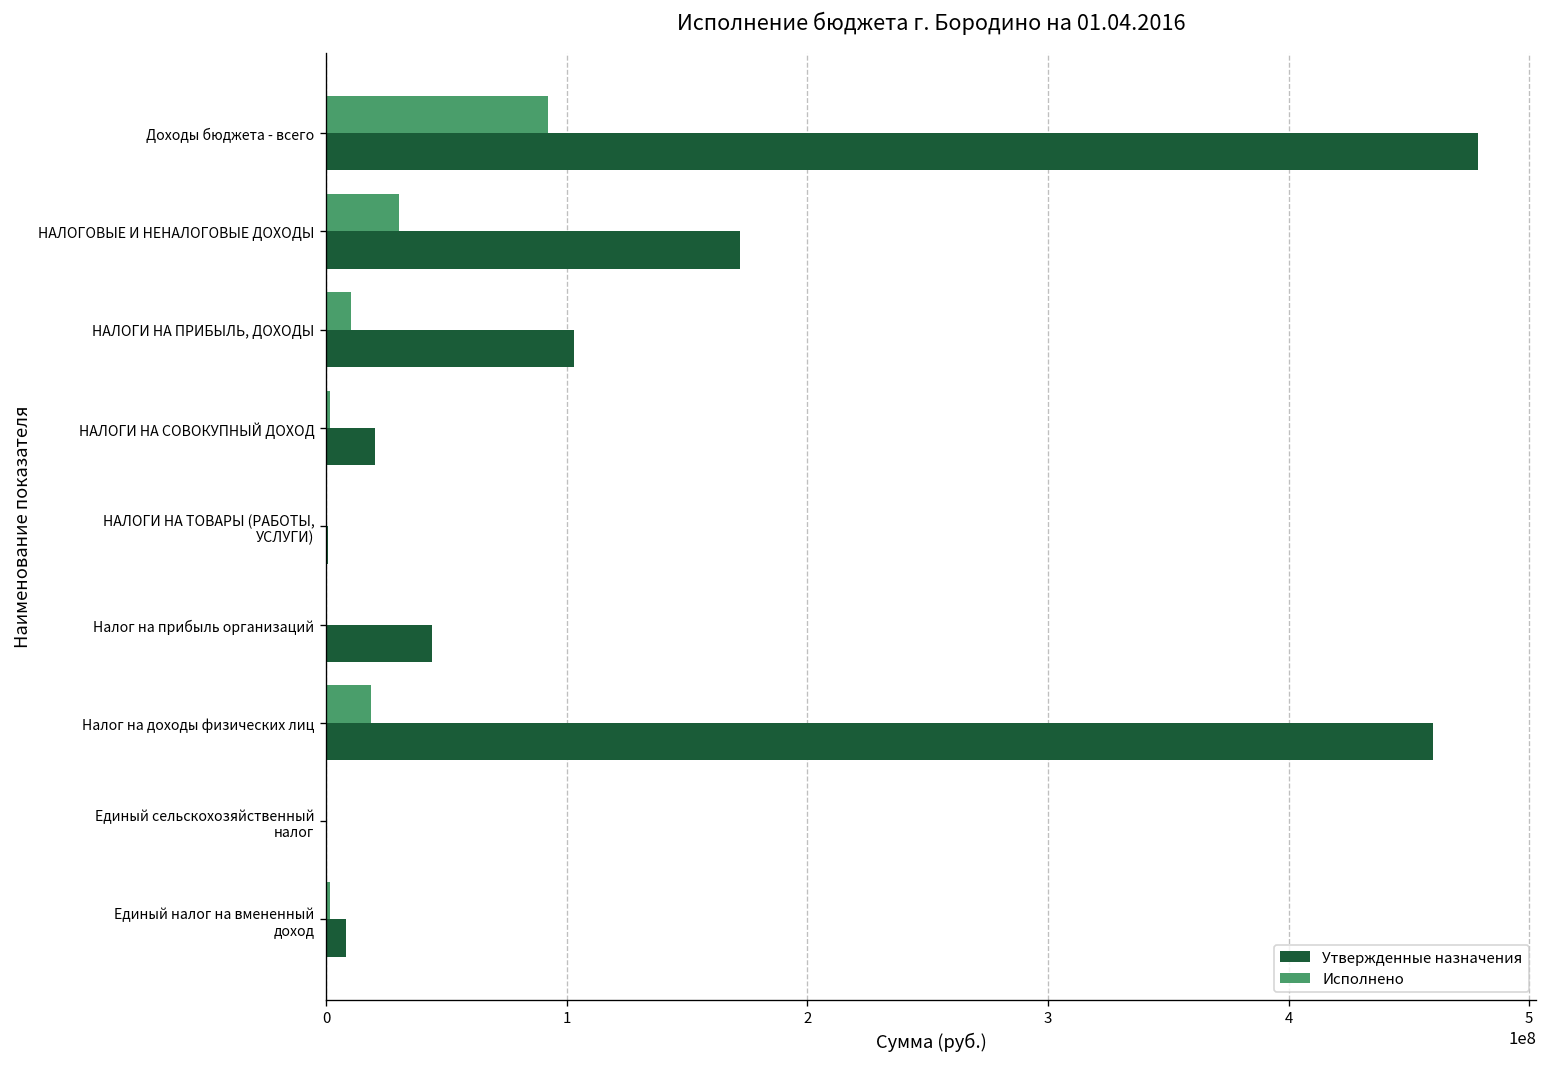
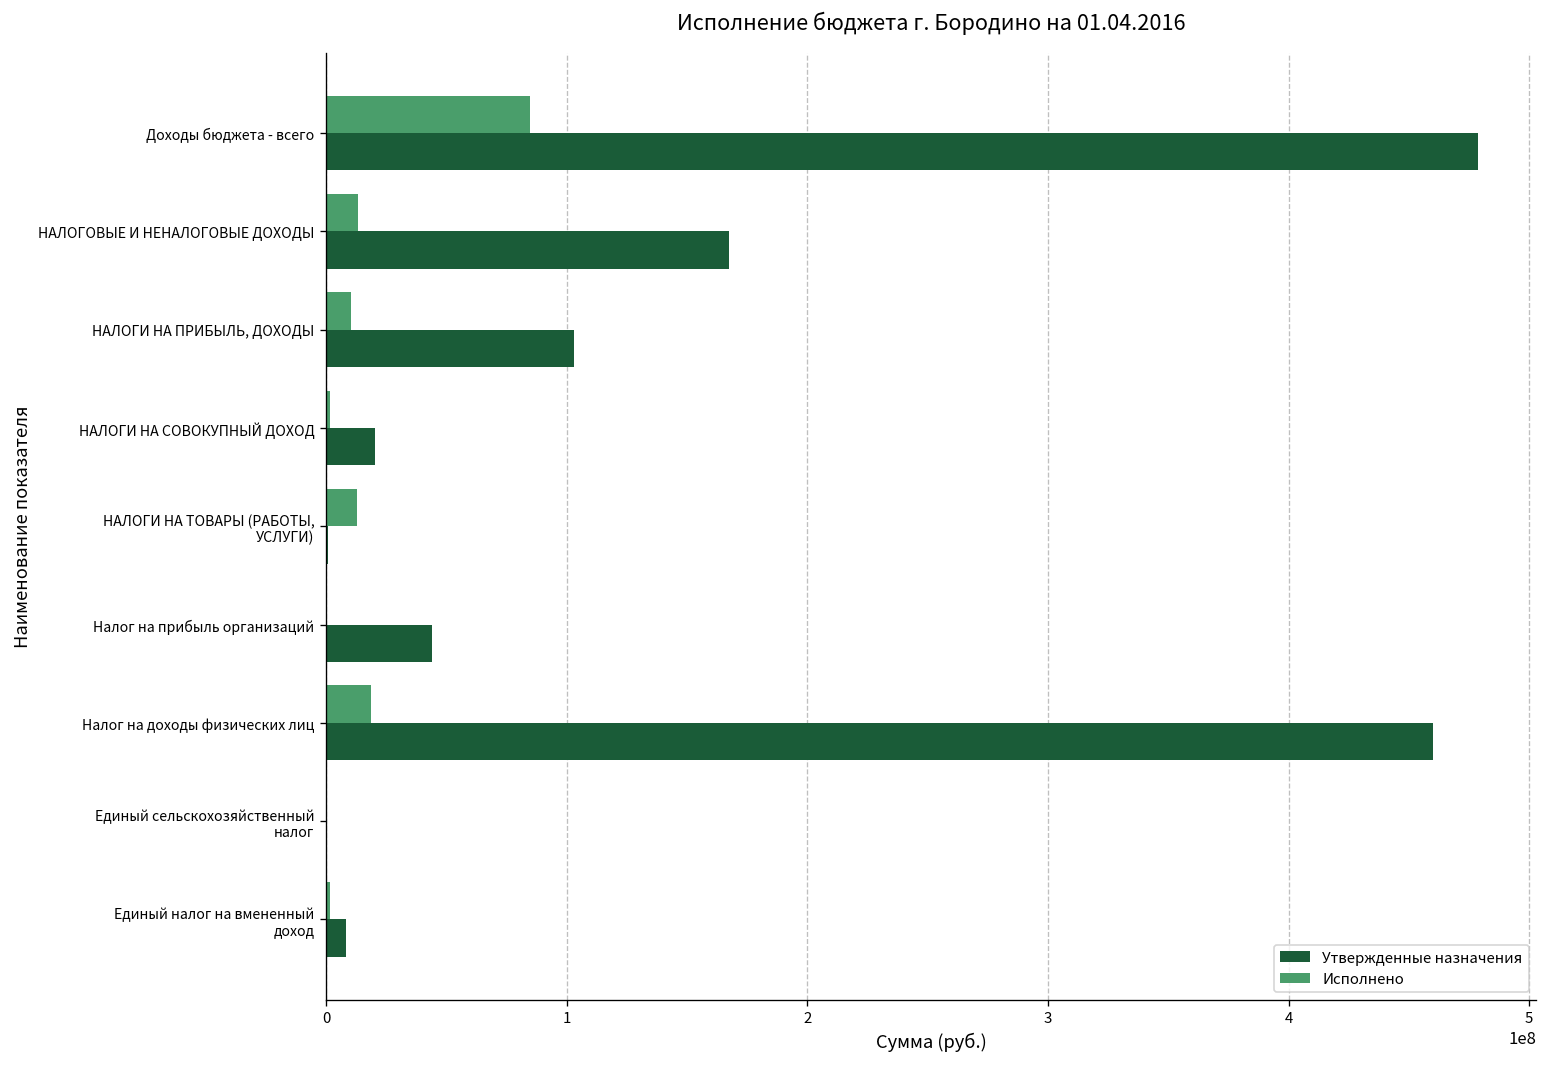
  {
    "Утвержденные назначения": {
      "Доходы бюджета - всего": 479000000,
-     "НАЛОГОВЫЕ И НЕНАЛОГОВЫЕ ДОХОДЫ": 172000000,
+     "НАЛОГОВЫЕ И НЕНАЛОГОВЫЕ ДОХОДЫ": 167000000,
      "НАЛОГИ НА ПРИБЫЛЬ, ДОХОДЫ": 103000000,
      "НАЛОГИ НА СОВОКУПНЫЙ ДОХОД": 20000000,
      "Налог на прибыль организаций": 44000000,
      "Налог на доходы физических лиц": 460000000,
      "Единый налог на вмененный доход": 8000000
    },
    "Исполнено": {
-     "Доходы бюджета - всего": 92000000,
-     "НАЛОГОВЫЕ И НЕНАЛОГОВЫЕ ДОХОДЫ": 30000000,
+     "Доходы бюджета - всего": 85000000,
+     "НАЛОГОВЫЕ И НЕНАЛОГОВЫЕ ДОХОДЫ": 13000000,
      "НАЛОГИ НА ПРИБЫЛЬ, ДОХОДЫ": 10000000,
      "НАЛОГИ НА СОВОКУПНЫЙ ДОХОД": 2000000,
-     "НАЛОГИ НА ТОВАРЫ (РАБОТЫ, УСЛУГИ)": 0,
+     "НАЛОГИ НА ТОВАРЫ (РАБОТЫ, УСЛУГИ)": 13000000,
      "Налог на доходы физических лиц": 19000000,
      "Единый сельскохозяйственный налог": 0,
      "Единый налог на вмененный доход": 2000000
    }
  }
